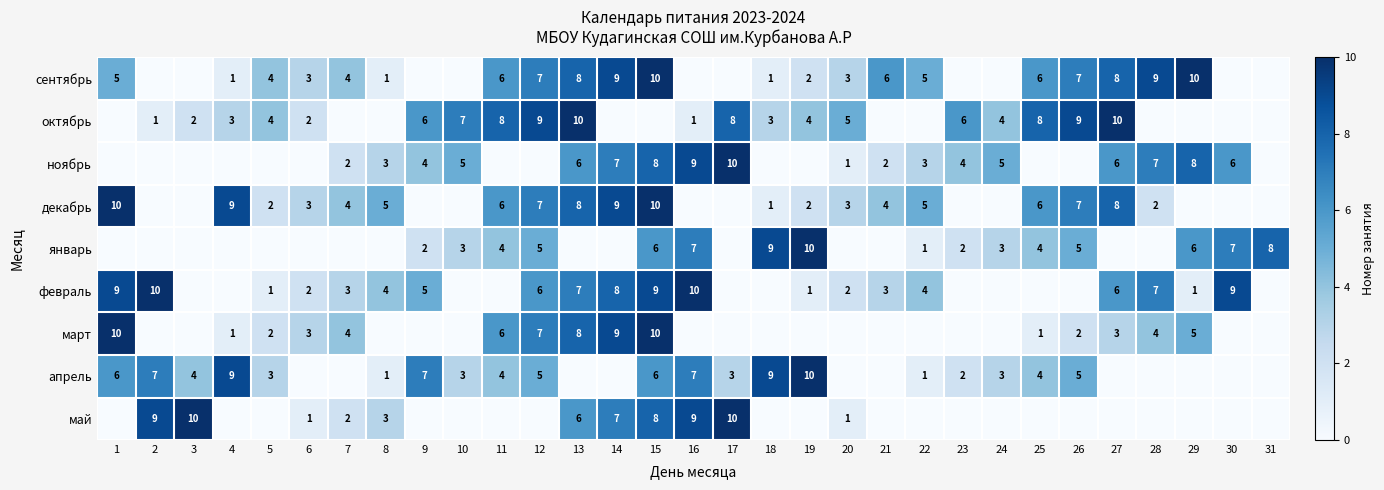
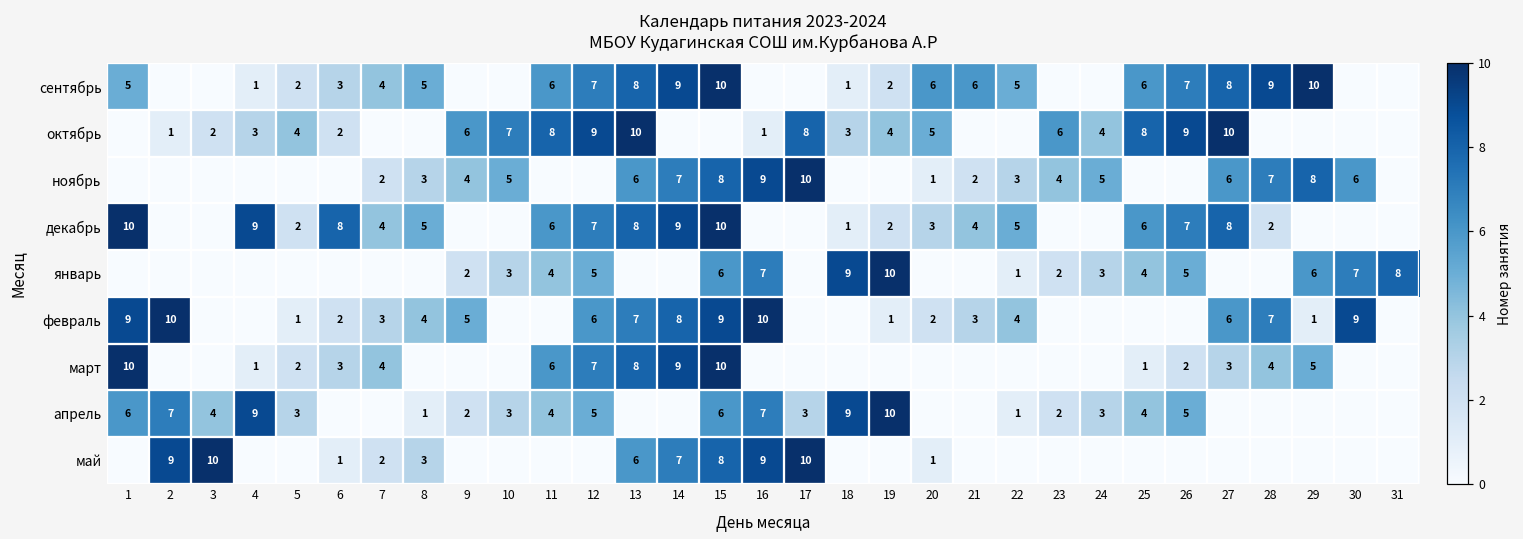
  {
    "сентябрь": {
      "1": 5,
      "4": 1,
-     "5": 4,
+     "5": 2,
      "6": 3,
      "7": 4,
-     "8": 1,
+     "8": 5,
      "11": 6,
      "12": 7,
      "13": 8,
      "14": 9,
      "15": 10,
      "18": 1,
      "19": 2,
-     "20": 3,
+     "20": 6,
      "21": 6,
      "22": 5,
      "25": 6,
      "26": 7,
      "27": 8,
      "28": 9,
      "29": 10
    },
    "октябрь": {
      "2": 1,
      "3": 2,
      "4": 3,
      "5": 4,
      "6": 2,
      "9": 6,
      "10": 7,
      "11": 8,
      "12": 9,
      "13": 10,
      "16": 1,
      "17": 8,
      "18": 3,
      "19": 4,
      "20": 5,
      "23": 6,
      "24": 4,
      "25": 8,
      "26": 9,
      "27": 10
    },
    "ноябрь": {
      "7": 2,
      "8": 3,
      "9": 4,
      "10": 5,
      "13": 6,
      "14": 7,
      "15": 8,
      "16": 9,
      "17": 10,
      "20": 1,
      "21": 2,
      "22": 3,
      "23": 4,
      "24": 5,
      "27": 6,
      "28": 7,
      "29": 8,
      "30": 6
    },
    "декабрь": {
      "1": 10,
      "4": 9,
      "5": 2,
-     "6": 3,
+     "6": 8,
      "7": 4,
      "8": 5,
      "11": 6,
      "12": 7,
      "13": 8,
      "14": 9,
      "15": 10,
      "18": 1,
      "19": 2,
      "20": 3,
      "21": 4,
      "22": 5,
      "25": 6,
      "26": 7,
      "27": 8,
      "28": 2
    },
    "январь": {
      "9": 2,
      "10": 3,
      "11": 4,
      "12": 5,
      "15": 6,
      "16": 7,
      "18": 9,
      "19": 10,
      "22": 1,
      "23": 2,
      "24": 3,
      "25": 4,
      "26": 5,
      "29": 6,
      "30": 7,
      "31": 8
    },
    "февраль": {
      "1": 9,
      "2": 10,
      "5": 1,
      "6": 2,
      "7": 3,
      "8": 4,
      "9": 5,
      "12": 6,
      "13": 7,
      "14": 8,
      "15": 9,
      "16": 10,
      "19": 1,
      "20": 2,
      "21": 3,
      "22": 4,
      "27": 6,
      "28": 7,
      "29": 1,
      "30": 9
    },
    "март": {
      "1": 10,
      "4": 1,
      "5": 2,
      "6": 3,
      "7": 4,
      "11": 6,
      "12": 7,
      "13": 8,
      "14": 9,
      "15": 10,
      "25": 1,
      "26": 2,
      "27": 3,
      "28": 4,
      "29": 5
    },
    "апрель": {
      "1": 6,
      "2": 7,
      "3": 4,
      "4": 9,
      "5": 3,
      "8": 1,
-     "9": 7,
+     "9": 2,
      "10": 3,
      "11": 4,
      "12": 5,
      "15": 6,
      "16": 7,
      "17": 3,
      "18": 9,
      "19": 10,
      "22": 1,
      "23": 2,
      "24": 3,
      "25": 4,
      "26": 5
    },
    "май": {
      "2": 9,
      "3": 10,
      "6": 1,
      "7": 2,
      "8": 3,
      "13": 6,
      "14": 7,
      "15": 8,
      "16": 9,
      "17": 10,
      "20": 1
    }
  }
